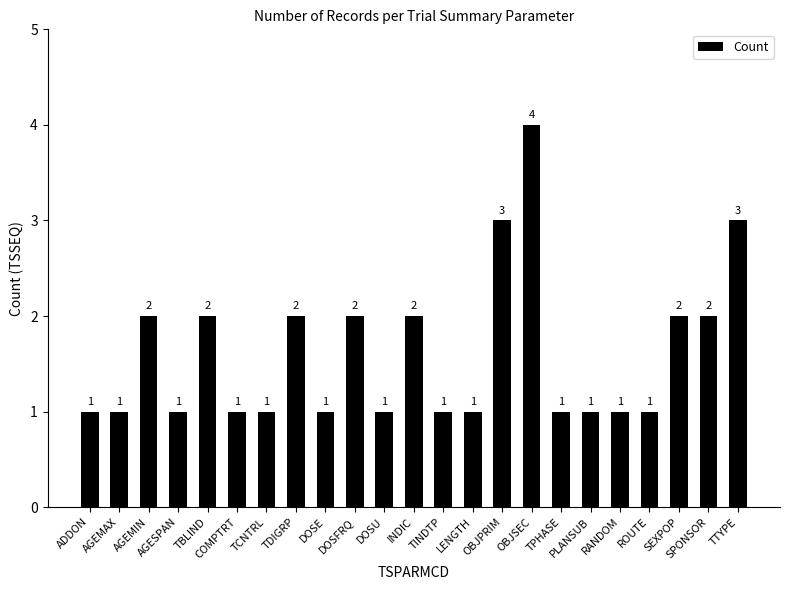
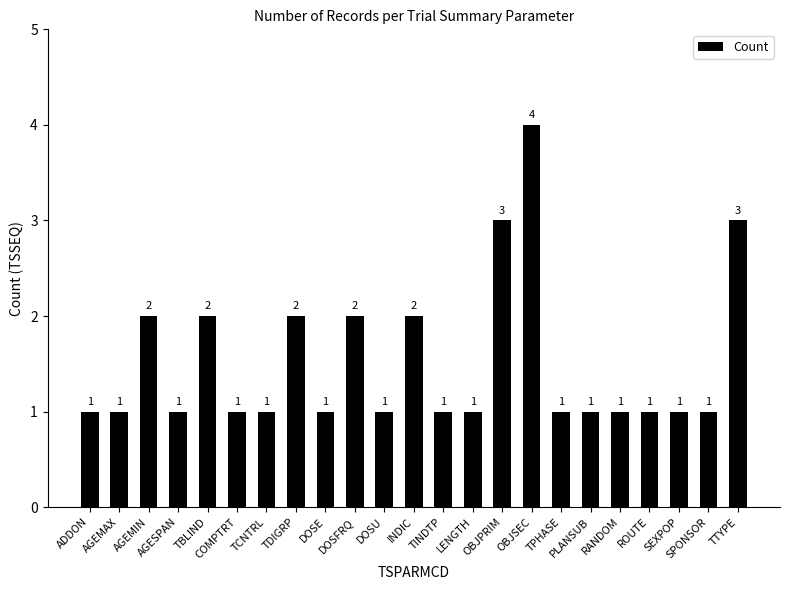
  {
    "ADDON": 1,
    "AGEMAX": 1,
    "AGEMIN": 2,
    "AGESPAN": 1,
    "TBLIND": 2,
    "COMPTRT": 1,
    "TCNTRL": 1,
    "TDIGRP": 2,
    "DOSE": 1,
    "DOSFRQ": 2,
    "DOSU": 1,
    "INDIC": 2,
    "TINDTP": 1,
    "LENGTH": 1,
    "OBJPRIM": 3,
    "OBJSEC": 4,
    "TPHASE": 1,
    "PLANSUB": 1,
    "RANDOM": 1,
    "ROUTE": 1,
-   "SEXPOP": 2,
-   "SPONSOR": 2,
+   "SEXPOP": 1,
+   "SPONSOR": 1,
    "TTYPE": 3
  }
